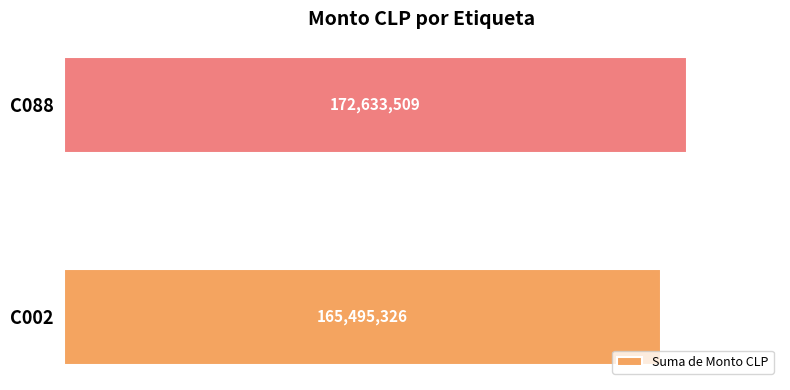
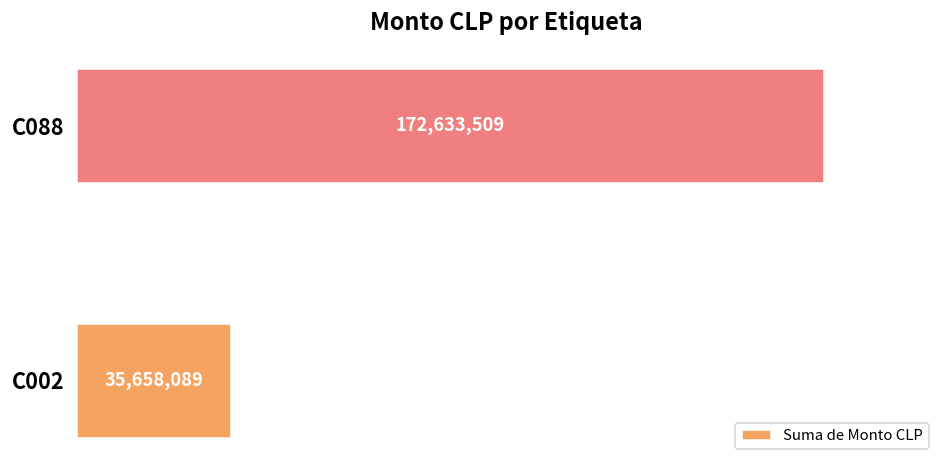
  {
    "C088": "172,633,509",
-   "C002": "165,495,326"
+   "C002": "35,658,089"
  }
